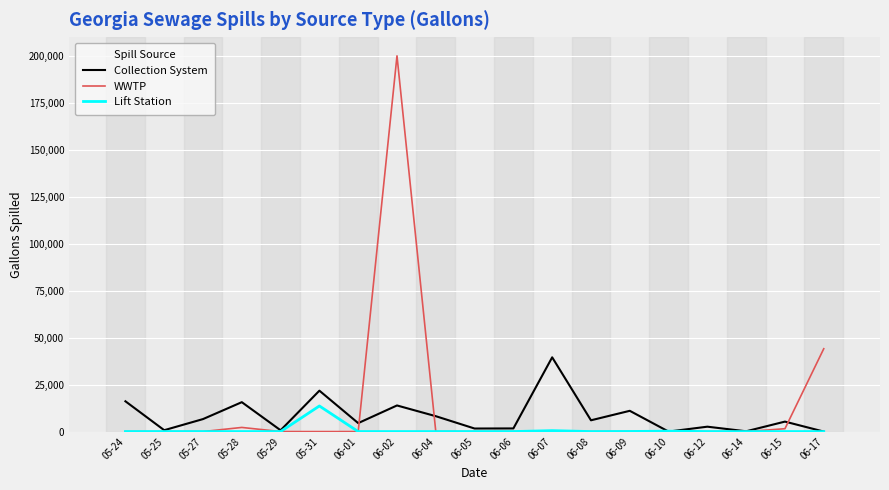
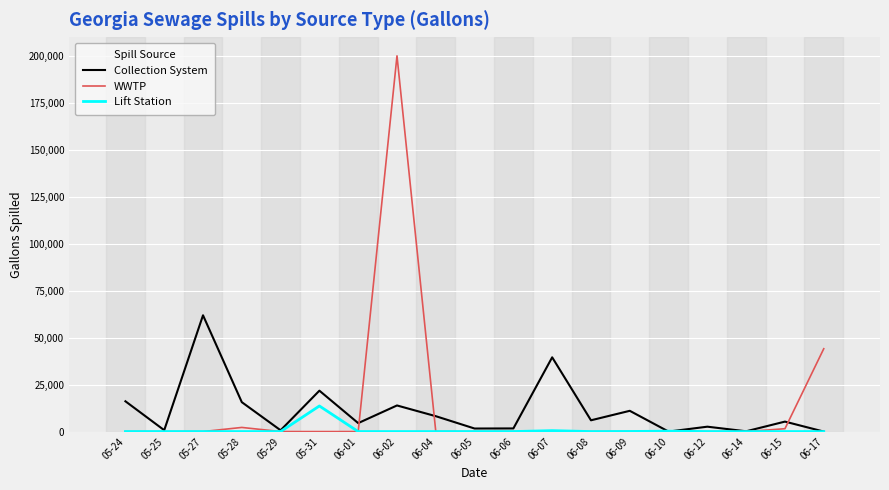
  {
    "Collection System": {
      "05-24": "16,000",
-     "05-27": "7,000",
+     "05-27": "62,000",
      "05-28": "16,000",
      "05-31": "22,000",
      "06-01": "5,000",
      "06-02": "14,000",
      "06-04": "8,000",
      "06-05": "2,000",
      "06-06": "2,000",
      "06-07": "40,000",
      "06-08": "6,000",
      "06-09": "11,000",
      "06-12": "3,000",
      "06-15": "5,000"
    },
    "WWTP": {
      "05-28": "2,000",
      "05-31": "0",
      "06-02": "200,000",
      "06-15": "2,000",
      "06-17": "44,000"
    },
    "Lift Station": {
      "05-28": "0",
      "05-31": "14,000",
      "06-02": "0",
      "06-15": "0"
    }
  }
